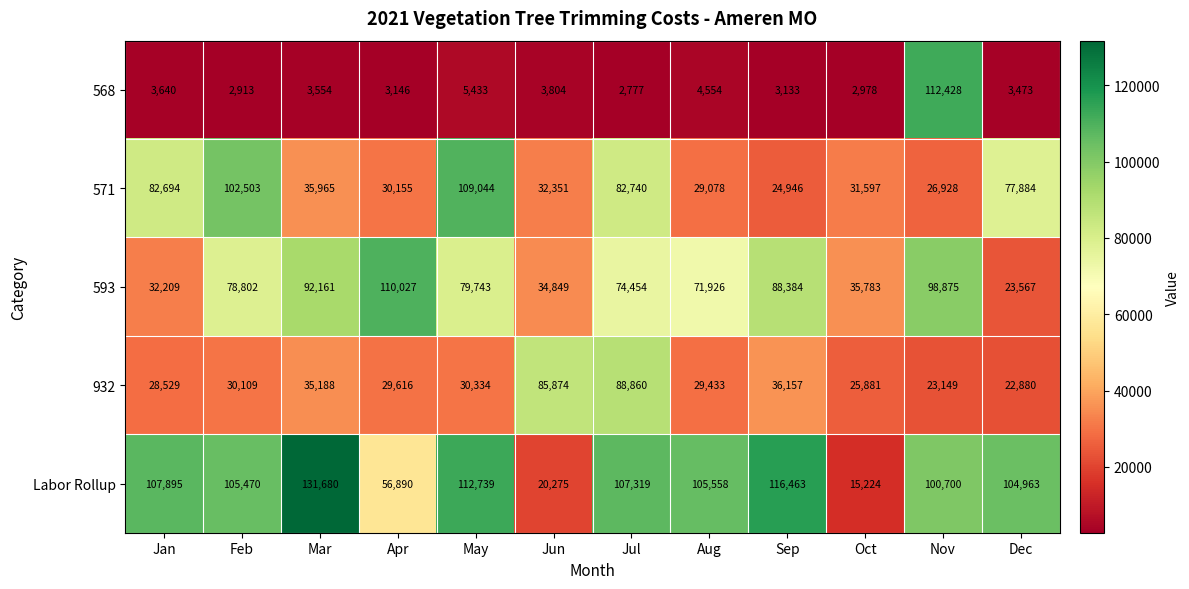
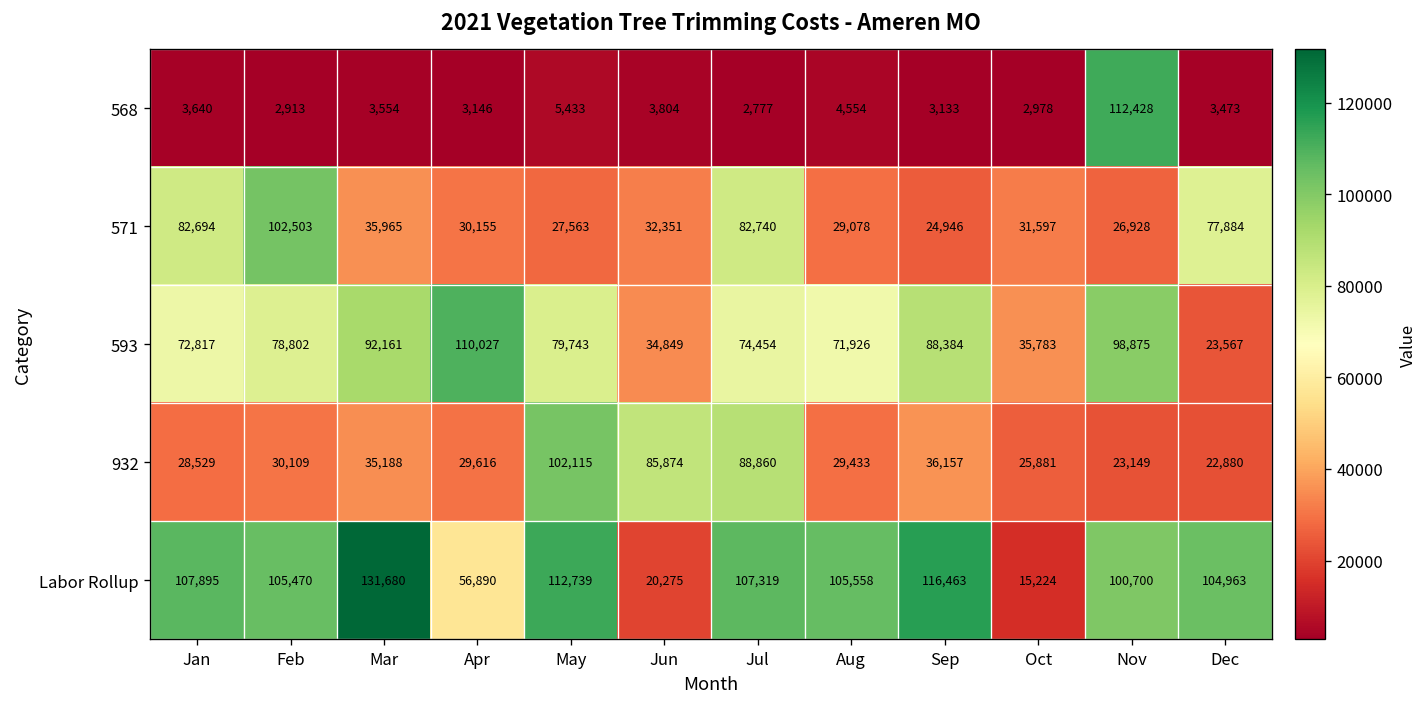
  {
    "568": {
      "Jan": "3,640",
      "Feb": "2,913",
      "Mar": "3,554",
      "Apr": "3,146",
      "May": "5,433",
      "Jun": "3,804",
      "Jul": "2,777",
      "Aug": "4,554",
      "Sep": "3,133",
      "Oct": "2,978",
      "Nov": "112,428",
      "Dec": "3,473"
    },
    "571": {
      "Jan": "82,694",
      "Feb": "102,503",
      "Mar": "35,965",
      "Apr": "30,155",
-     "May": "109,044",
+     "May": "27,563",
      "Jun": "32,351",
      "Jul": "82,740",
      "Aug": "29,078",
      "Sep": "24,946",
      "Oct": "31,597",
      "Nov": "26,928",
      "Dec": "77,884"
    },
    "593": {
-     "Jan": "32,209",
+     "Jan": "72,817",
      "Feb": "78,802",
      "Mar": "92,161",
      "Apr": "110,027",
      "May": "79,743",
      "Jun": "34,849",
      "Jul": "74,454",
      "Aug": "71,926",
      "Sep": "88,384",
      "Oct": "35,783",
      "Nov": "98,875",
      "Dec": "23,567"
    },
    "932": {
      "Jan": "28,529",
      "Feb": "30,109",
      "Mar": "35,188",
      "Apr": "29,616",
-     "May": "30,334",
+     "May": "102,115",
      "Jun": "85,874",
      "Jul": "88,860",
      "Aug": "29,433",
      "Sep": "36,157",
      "Oct": "25,881",
      "Nov": "23,149",
      "Dec": "22,880"
    },
    "Labor Rollup": {
      "Jan": "107,895",
      "Feb": "105,470",
      "Mar": "131,680",
      "Apr": "56,890",
      "May": "112,739",
      "Jun": "20,275",
      "Jul": "107,319",
      "Aug": "105,558",
      "Sep": "116,463",
      "Oct": "15,224",
      "Nov": "100,700",
      "Dec": "104,963"
    }
  }
